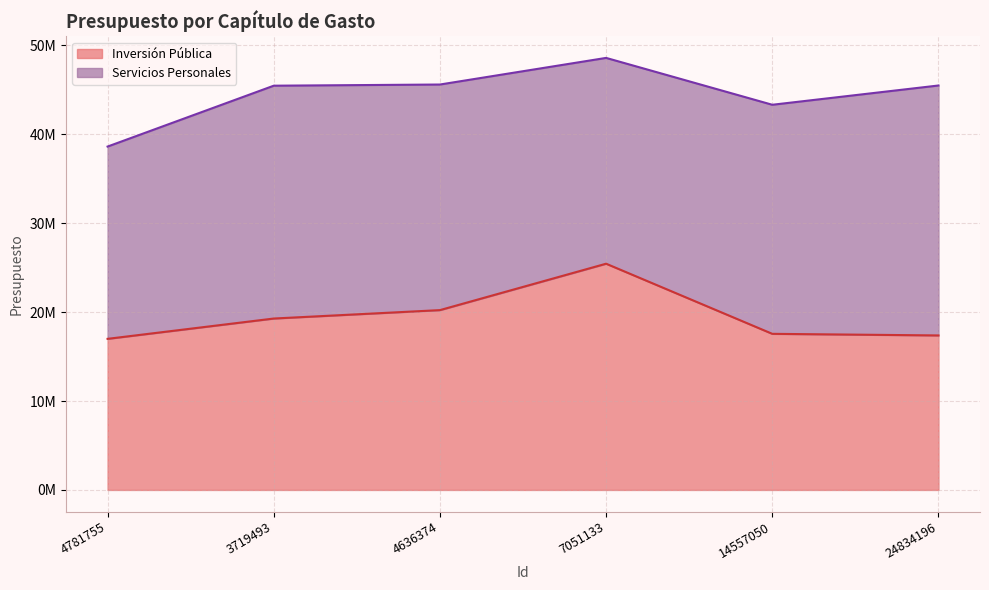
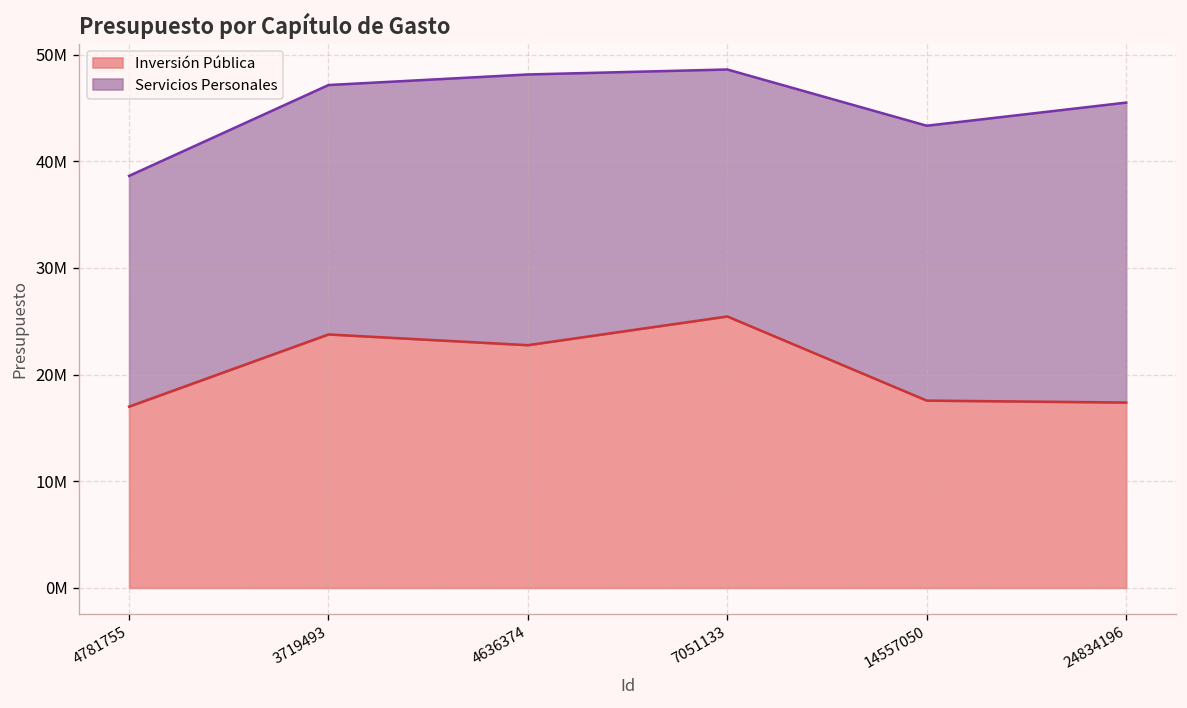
  {
    "Inversión Pública": {
      "4781755": 17000000,
-     "3719493": 19000000,
-     "4636374": 20000000,
+     "3719493": 24000000,
+     "4636374": 23000000,
      "7051133": 25000000,
      "14557050": 18000000,
      "24834196": 17000000
    },
    "Servicios Personales": {
      "4781755": 22000000,
-     "3719493": 26000000,
+     "3719493": 23000000,
      "4636374": 25000000,
      "7051133": 23000000,
      "14557050": 26000000,
      "24834196": 28000000
    }
  }
